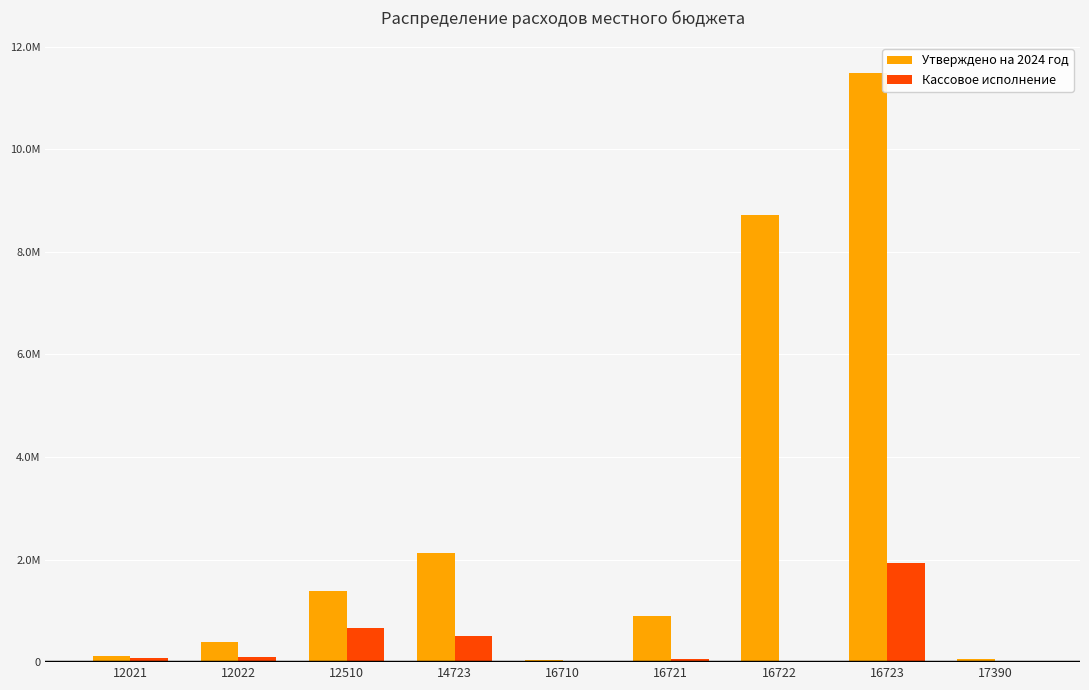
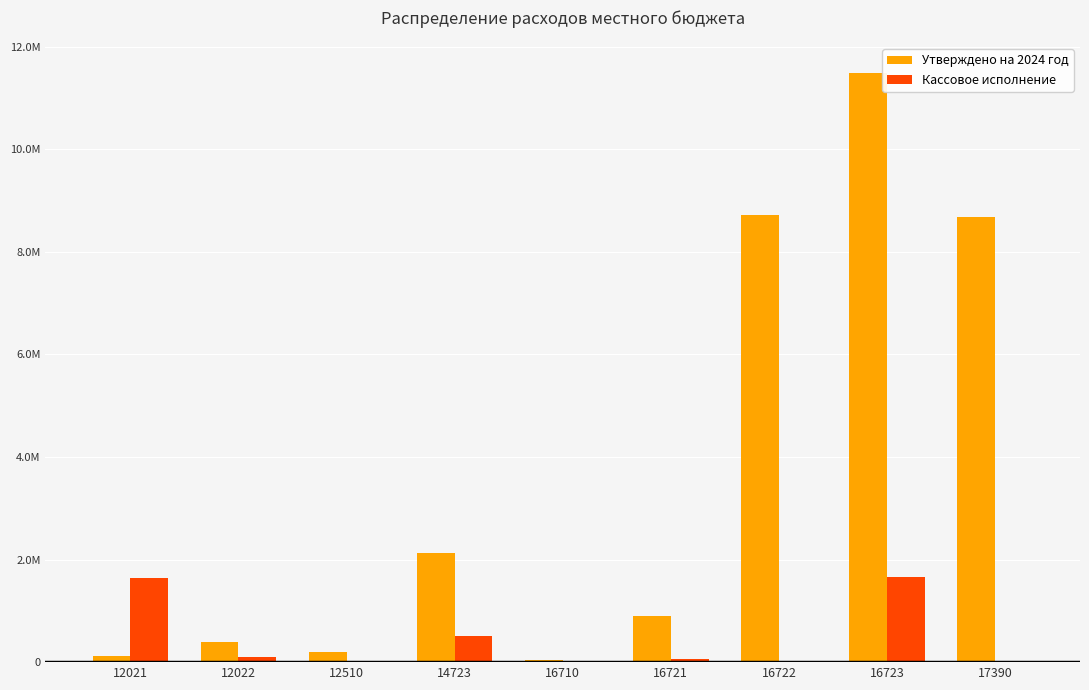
  {
    "Утверждено на 2024 год": {
      "12021": 100000,
      "12022": 400000,
-     "12510": 1400000,
+     "12510": 200000,
      "14723": 2100000,
      "16710": 0,
      "16721": 900000,
      "16722": 8700000,
      "16723": 11500000,
-     "17390": 100000
+     "17390": 8700000
    },
    "Кассовое исполнение": {
-     "12021": 100000,
+     "12021": 1600000,
      "12022": 100000,
-     "12510": 700000,
+     "12510": 0,
      "14723": 500000,
      "16710": 0,
      "16721": 100000,
      "16722": 0,
-     "16723": 1900000
+     "16723": 1700000
    }
  }
